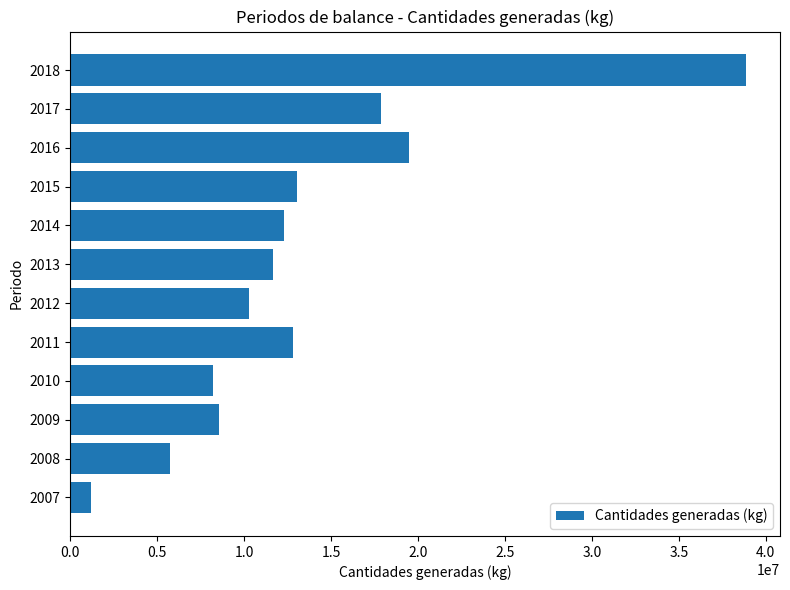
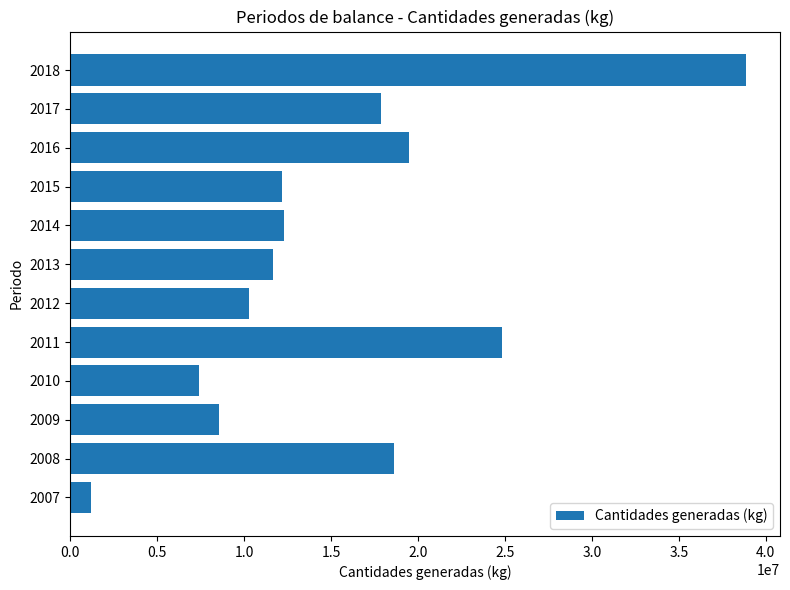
  {
    "2018": 38900000,
    "2017": 17900000,
    "2016": 19500000,
-   "2015": 13100000,
+   "2015": 12200000,
    "2014": 12300000,
    "2013": 11700000,
    "2012": 10300000,
-   "2011": 12800000,
-   "2010": 8200000,
+   "2011": 24800000,
+   "2010": 7400000,
    "2009": 8500000,
-   "2008": 5700000,
+   "2008": 18600000,
    "2007": 1200000
  }
